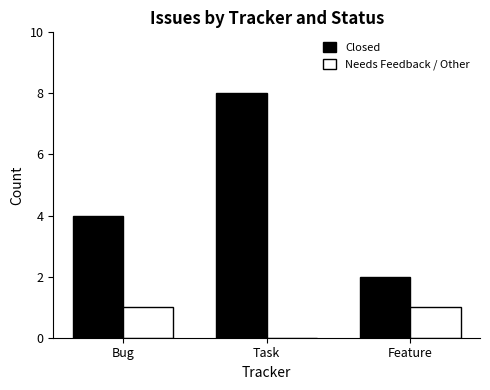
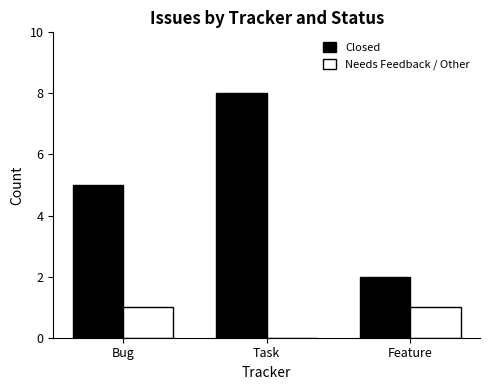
  {
    "Closed": {
-     "Bug": 4,
+     "Bug": 5,
      "Task": 8,
      "Feature": 2
    },
    "Needs Feedback / Other": {
      "Bug": 1,
      "Task": 0,
      "Feature": 1
    }
  }
